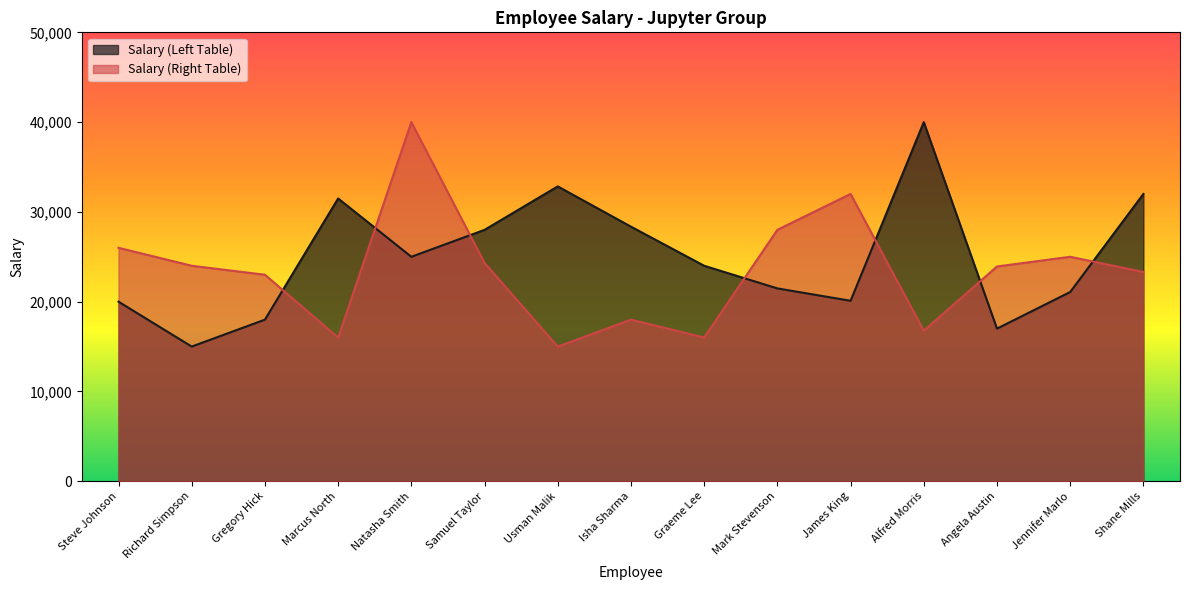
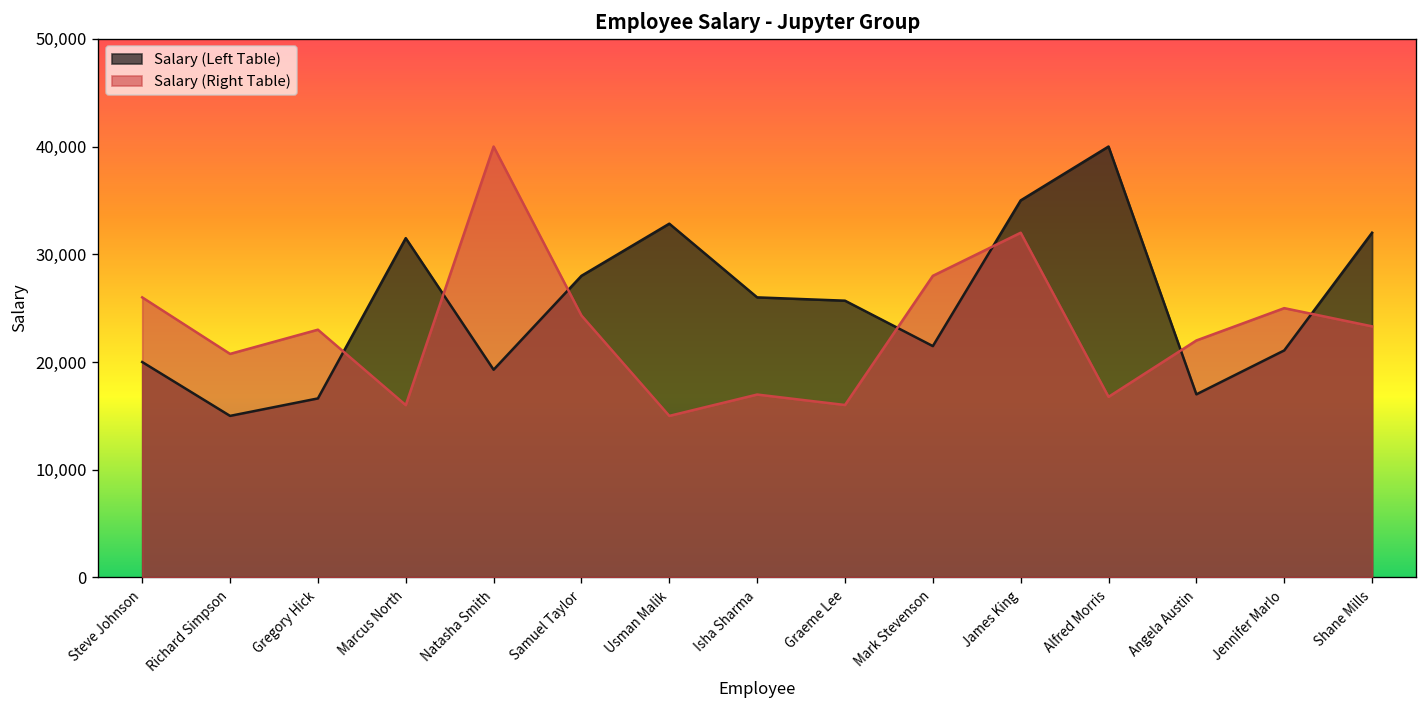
  {
    "Salary (Left Table)": {
      "Steve Johnson": "20,000",
      "Richard Simpson": "15,000",
-     "Gregory Hick": "18,000",
+     "Gregory Hick": "17,000",
      "Marcus North": "31,000",
-     "Natasha Smith": "25,000",
+     "Natasha Smith": "19,000",
      "Samuel Taylor": "28,000",
      "Usman Malik": "33,000",
-     "Isha Sharma": "28,000",
-     "Graeme Lee": "24,000",
+     "Isha Sharma": "26,000",
+     "Graeme Lee": "26,000",
      "Mark Stevenson": "21,000",
-     "James King": "20,000",
+     "James King": "35,000",
      "Alfred Morris": "40,000",
      "Angela Austin": "17,000",
      "Jennifer Marlo": "21,000",
      "Shane Mills": "32,000"
    },
    "Salary (Right Table)": {
      "Steve Johnson": "26,000",
-     "Richard Simpson": "24,000",
+     "Richard Simpson": "21,000",
      "Gregory Hick": "23,000",
      "Marcus North": "16,000",
      "Natasha Smith": "40,000",
      "Samuel Taylor": "24,000",
      "Usman Malik": "15,000",
-     "Isha Sharma": "18,000",
+     "Isha Sharma": "17,000",
      "Graeme Lee": "16,000",
      "Mark Stevenson": "28,000",
      "James King": "32,000",
      "Alfred Morris": "17,000",
-     "Angela Austin": "24,000",
+     "Angela Austin": "22,000",
      "Jennifer Marlo": "25,000",
      "Shane Mills": "23,000"
    }
  }
